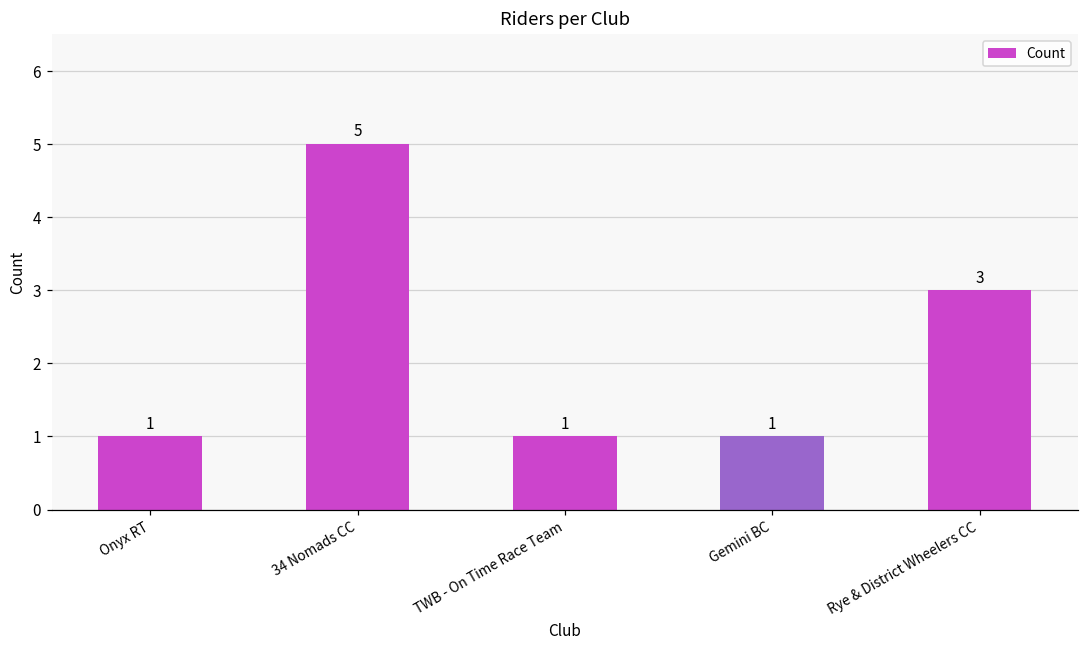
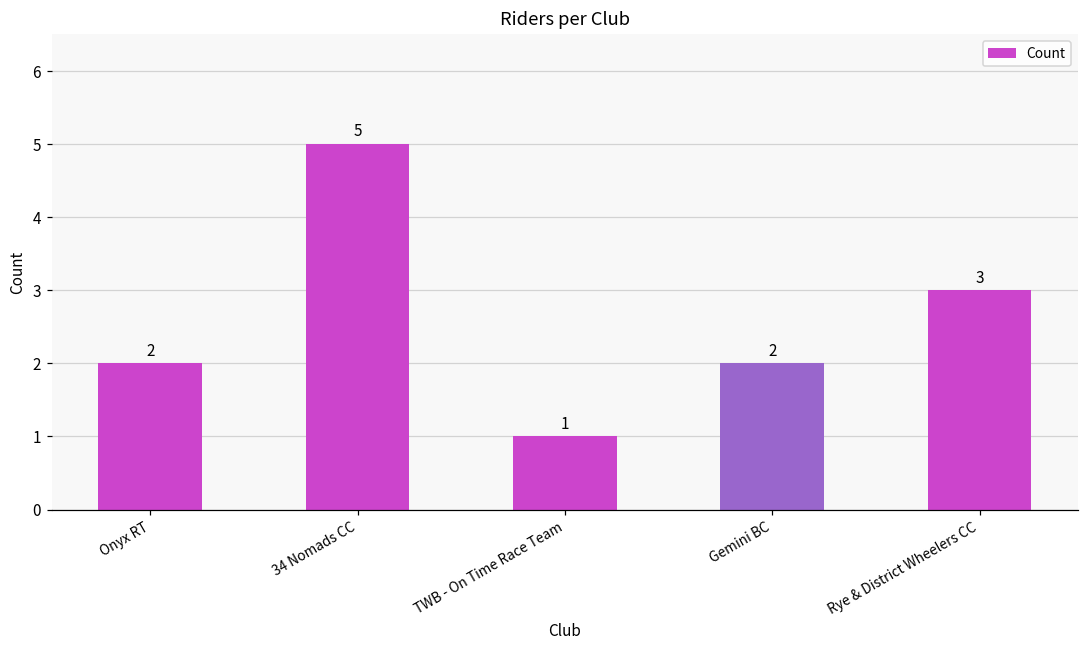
  {
-   "Onyx RT": 1,
+   "Onyx RT": 2,
    "34 Nomads CC": 5,
    "TWB - On Time Race Team": 1,
-   "Gemini BC": 1,
+   "Gemini BC": 2,
    "Rye & District Wheelers CC": 3
  }
